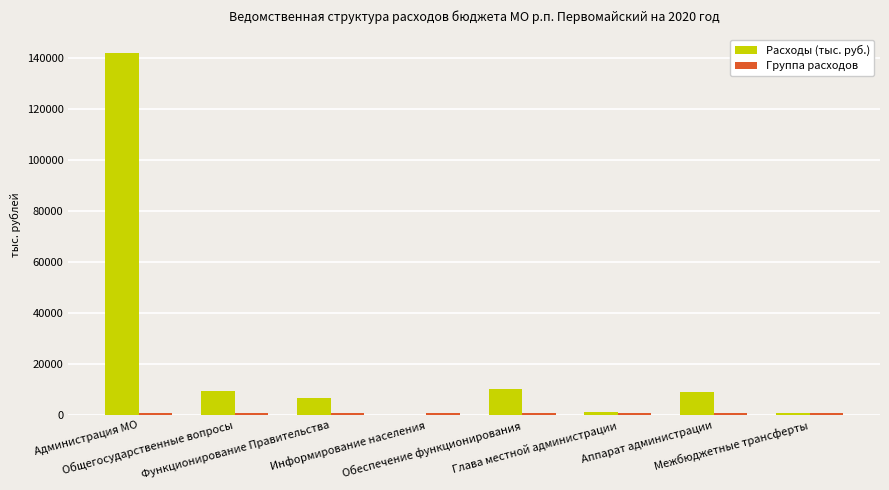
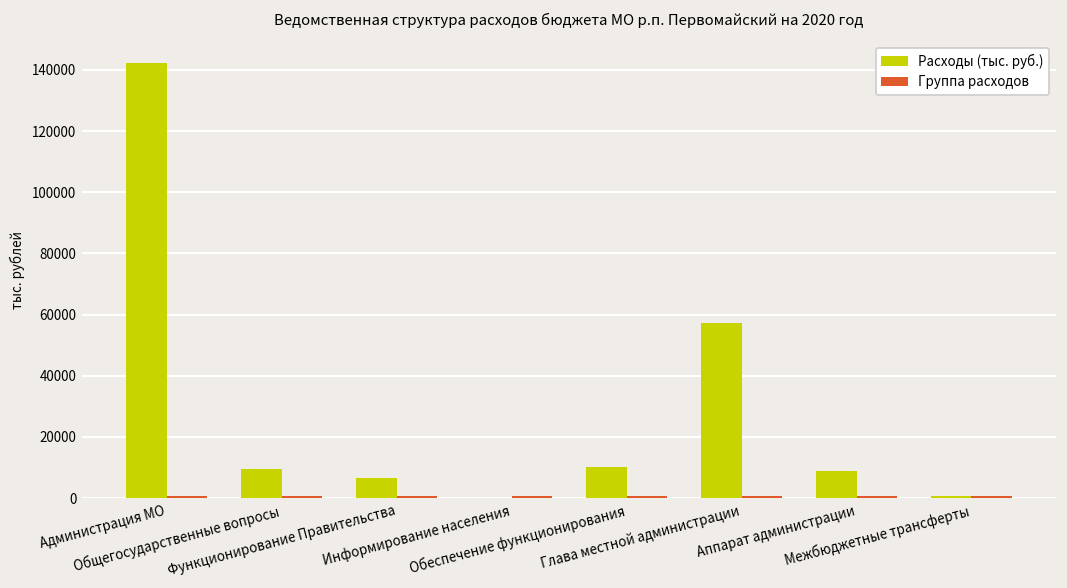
  {
    "Расходы (тыс. руб.)": {
      "Администрация МО": 142000,
      "Общегосударственные вопросы": 10000,
      "Функционирование Правительства": 7000,
      "Обеспечение функционирования": 10000,
-     "Глава местной администрации": 1000,
+     "Глава местной администрации": 57000,
      "Аппарат администрации": 9000
    }
  }
